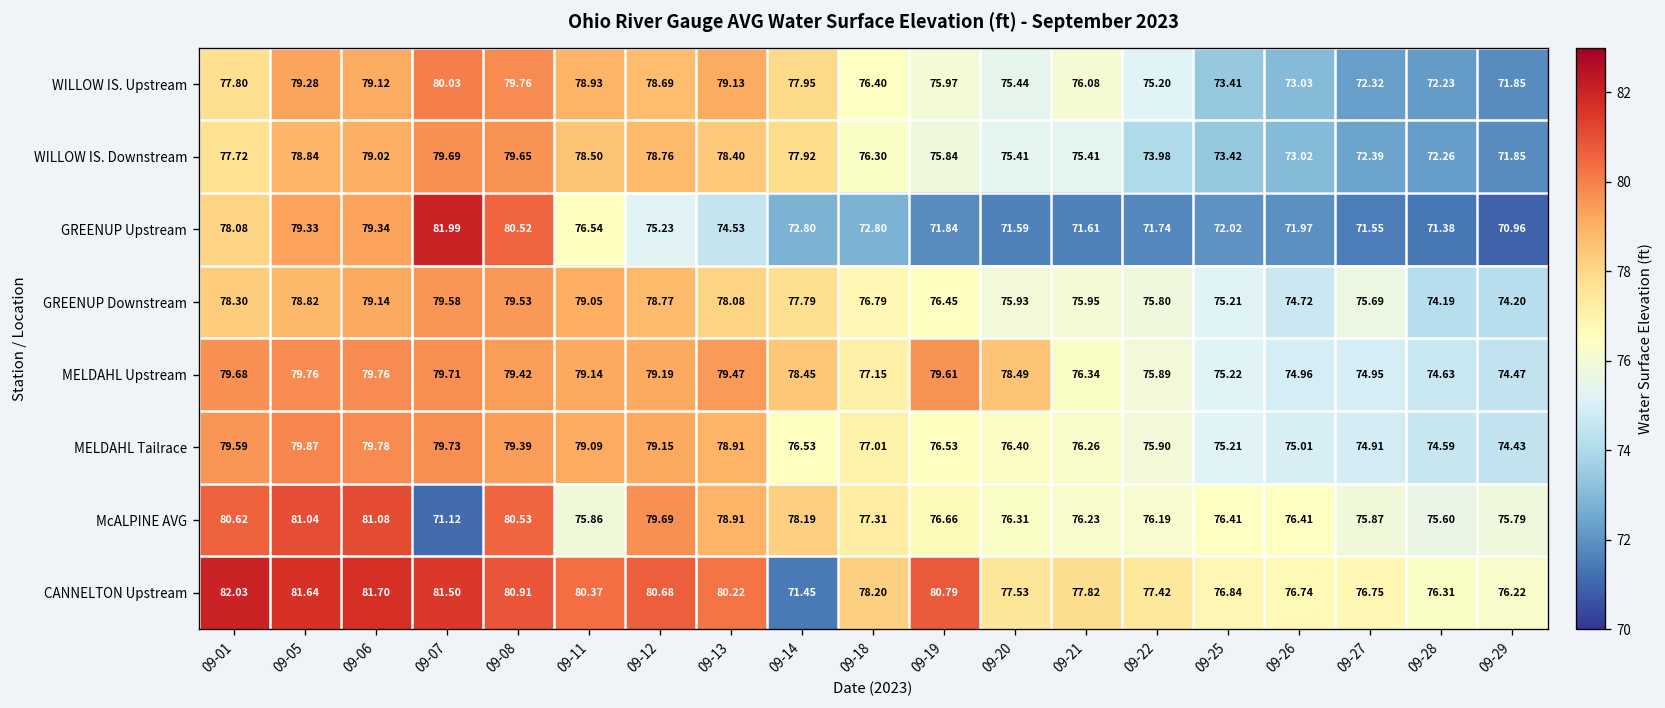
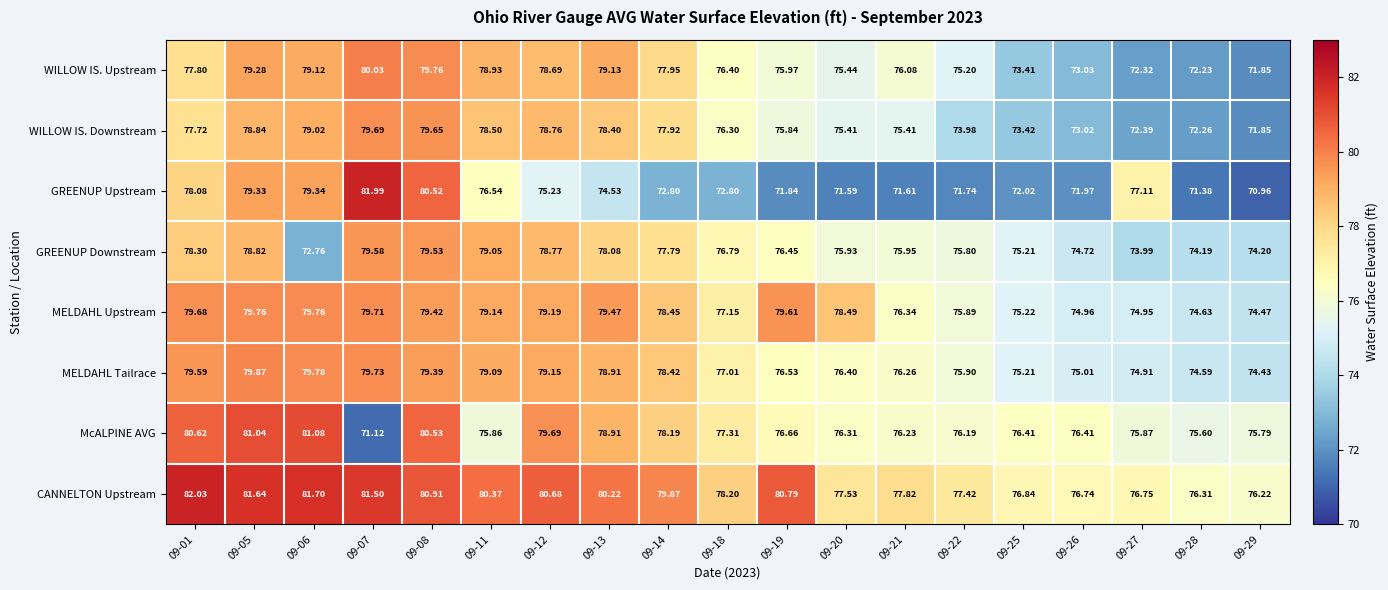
  {
    "WILLOW IS. Upstream": {
      "09-01": 77.80,
      "09-05": 79.28,
      "09-06": 79.12,
      "09-07": 80.03,
      "09-08": 79.76,
      "09-11": 78.93,
      "09-12": 78.69,
      "09-13": 79.13,
      "09-14": 77.95,
      "09-18": 76.40,
      "09-19": 75.97,
      "09-20": 75.44,
      "09-21": 76.08,
      "09-22": 75.20,
      "09-25": 73.41,
      "09-26": 73.03,
      "09-27": 72.32,
      "09-28": 72.23,
      "09-29": 71.85
    },
    "WILLOW IS. Downstream": {
      "09-01": 77.72,
      "09-05": 78.84,
      "09-06": 79.02,
      "09-07": 79.69,
      "09-08": 79.65,
      "09-11": 78.50,
      "09-12": 78.76,
      "09-13": 78.40,
      "09-14": 77.92,
      "09-18": 76.30,
      "09-19": 75.84,
      "09-20": 75.41,
      "09-21": 75.41,
      "09-22": 73.98,
      "09-25": 73.42,
      "09-26": 73.02,
      "09-27": 72.39,
      "09-28": 72.26,
      "09-29": 71.85
    },
    "GREENUP Upstream": {
      "09-01": 78.08,
      "09-05": 79.33,
      "09-06": 79.34,
      "09-07": 81.99,
      "09-08": 80.52,
      "09-11": 76.54,
      "09-12": 75.23,
      "09-13": 74.53,
      "09-14": 72.80,
      "09-18": 72.80,
      "09-19": 71.84,
      "09-20": 71.59,
      "09-21": 71.61,
      "09-22": 71.74,
      "09-25": 72.02,
      "09-26": 71.97,
-     "09-27": 71.55,
+     "09-27": 77.11,
      "09-28": 71.38,
      "09-29": 70.96
    },
    "GREENUP Downstream": {
      "09-01": 78.30,
      "09-05": 78.82,
-     "09-06": 79.14,
+     "09-06": 72.76,
      "09-07": 79.58,
      "09-08": 79.53,
      "09-11": 79.05,
      "09-12": 78.77,
      "09-13": 78.08,
      "09-14": 77.79,
      "09-18": 76.79,
      "09-19": 76.45,
      "09-20": 75.93,
      "09-21": 75.95,
      "09-22": 75.80,
      "09-25": 75.21,
      "09-26": 74.72,
-     "09-27": 75.69,
+     "09-27": 73.99,
      "09-28": 74.19,
      "09-29": 74.20
    },
    "MELDAHL Upstream": {
      "09-01": 79.68,
      "09-05": 79.76,
      "09-06": 79.76,
      "09-07": 79.71,
      "09-08": 79.42,
      "09-11": 79.14,
      "09-12": 79.19,
      "09-13": 79.47,
      "09-14": 78.45,
      "09-18": 77.15,
      "09-19": 79.61,
      "09-20": 78.49,
      "09-21": 76.34,
      "09-22": 75.89,
      "09-25": 75.22,
      "09-26": 74.96,
      "09-27": 74.95,
      "09-28": 74.63,
      "09-29": 74.47
    },
    "MELDAHL Tailrace": {
      "09-01": 79.59,
      "09-05": 79.87,
      "09-06": 79.78,
      "09-07": 79.73,
      "09-08": 79.39,
      "09-11": 79.09,
      "09-12": 79.15,
      "09-13": 78.91,
-     "09-14": 76.53,
+     "09-14": 78.42,
      "09-18": 77.01,
      "09-19": 76.53,
      "09-20": 76.40,
      "09-21": 76.26,
      "09-22": 75.90,
      "09-25": 75.21,
      "09-26": 75.01,
      "09-27": 74.91,
      "09-28": 74.59,
      "09-29": 74.43
    },
    "McALPINE AVG": {
      "09-01": 80.62,
      "09-05": 81.04,
      "09-06": 81.08,
      "09-07": 71.12,
      "09-08": 80.53,
      "09-11": 75.86,
      "09-12": 79.69,
      "09-13": 78.91,
      "09-14": 78.19,
      "09-18": 77.31,
      "09-19": 76.66,
      "09-20": 76.31,
      "09-21": 76.23,
      "09-22": 76.19,
      "09-25": 76.41,
      "09-26": 76.41,
      "09-27": 75.87,
      "09-28": 75.60,
      "09-29": 75.79
    },
    "CANNELTON Upstream": {
      "09-01": 82.03,
      "09-05": 81.64,
      "09-06": 81.70,
      "09-07": 81.50,
      "09-08": 80.91,
      "09-11": 80.37,
      "09-12": 80.68,
      "09-13": 80.22,
-     "09-14": 71.45,
+     "09-14": 79.87,
      "09-18": 78.20,
      "09-19": 80.79,
      "09-20": 77.53,
      "09-21": 77.82,
      "09-22": 77.42,
      "09-25": 76.84,
      "09-26": 76.74,
      "09-27": 76.75,
      "09-28": 76.31,
      "09-29": 76.22
    }
  }
